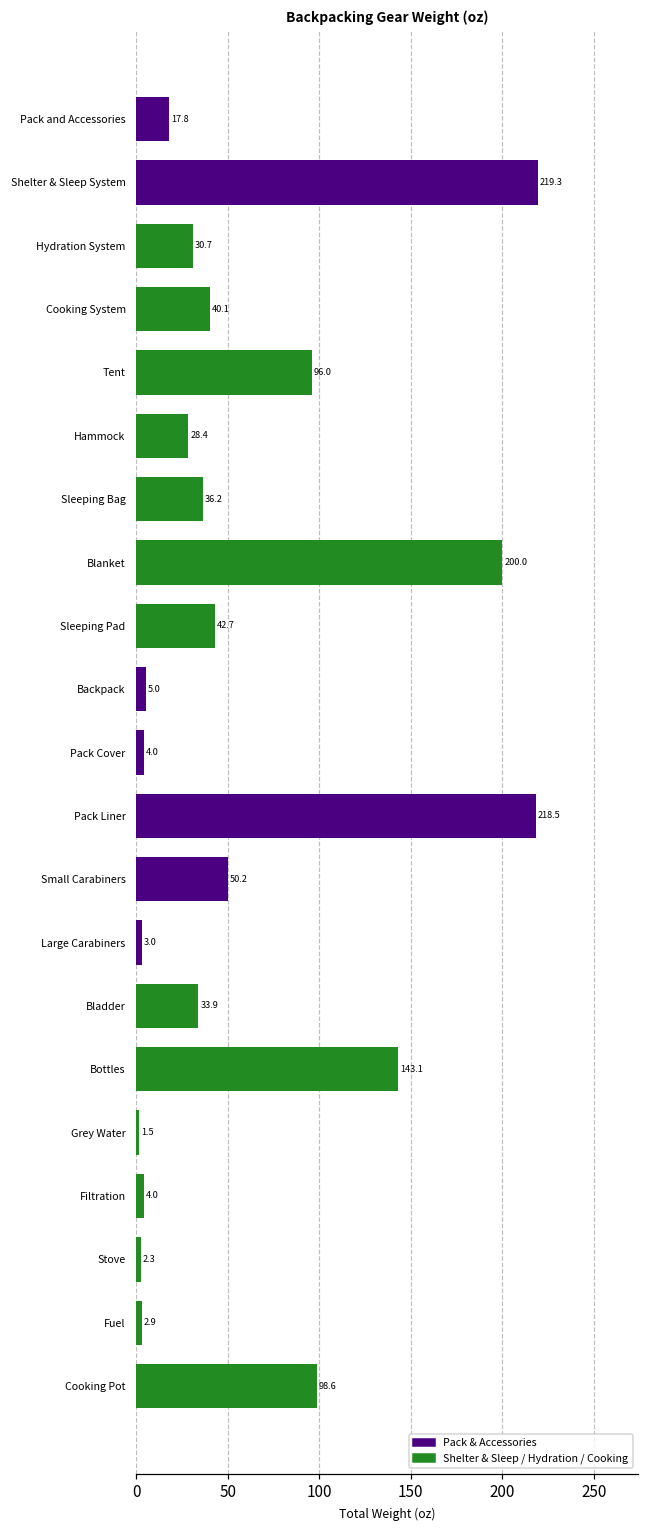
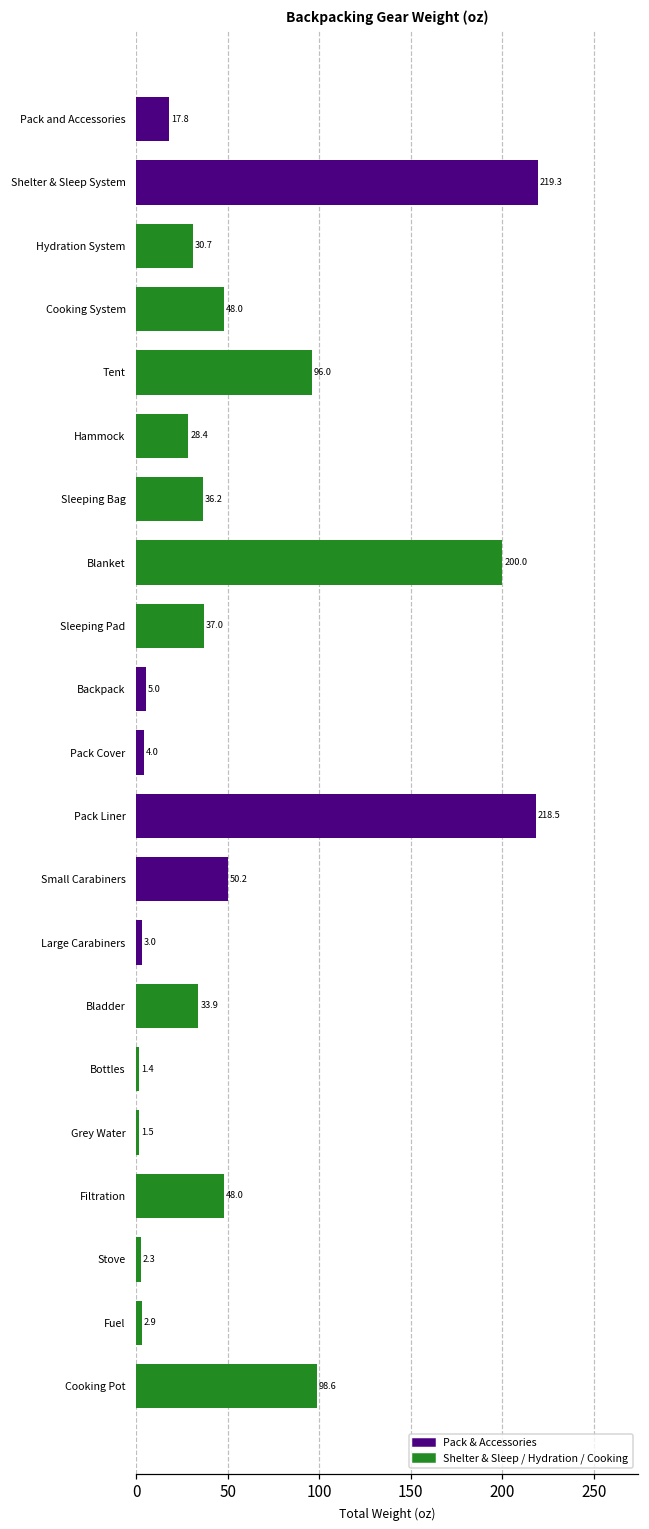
  {
    "Pack and Accessories": 17.8,
    "Shelter & Sleep System": 219.3,
    "Hydration System": 30.7,
-   "Cooking System": 40.1,
+   "Cooking System": 48.0,
    "Tent": 96.0,
    "Hammock": 28.4,
    "Sleeping Bag": 36.2,
    "Blanket": 200.0,
-   "Sleeping Pad": 42.7,
+   "Sleeping Pad": 37.0,
    "Backpack": 5.0,
    "Pack Cover": 4.0,
    "Pack Liner": 218.5,
    "Small Carabiners": 50.2,
    "Large Carabiners": 3.0,
    "Bladder": 33.9,
-   "Bottles": 143.1,
+   "Bottles": 1.4,
    "Grey Water": 1.5,
-   "Filtration": 4.0,
+   "Filtration": 48.0,
    "Stove": 2.3,
    "Fuel": 2.9,
    "Cooking Pot": 98.6
  }
